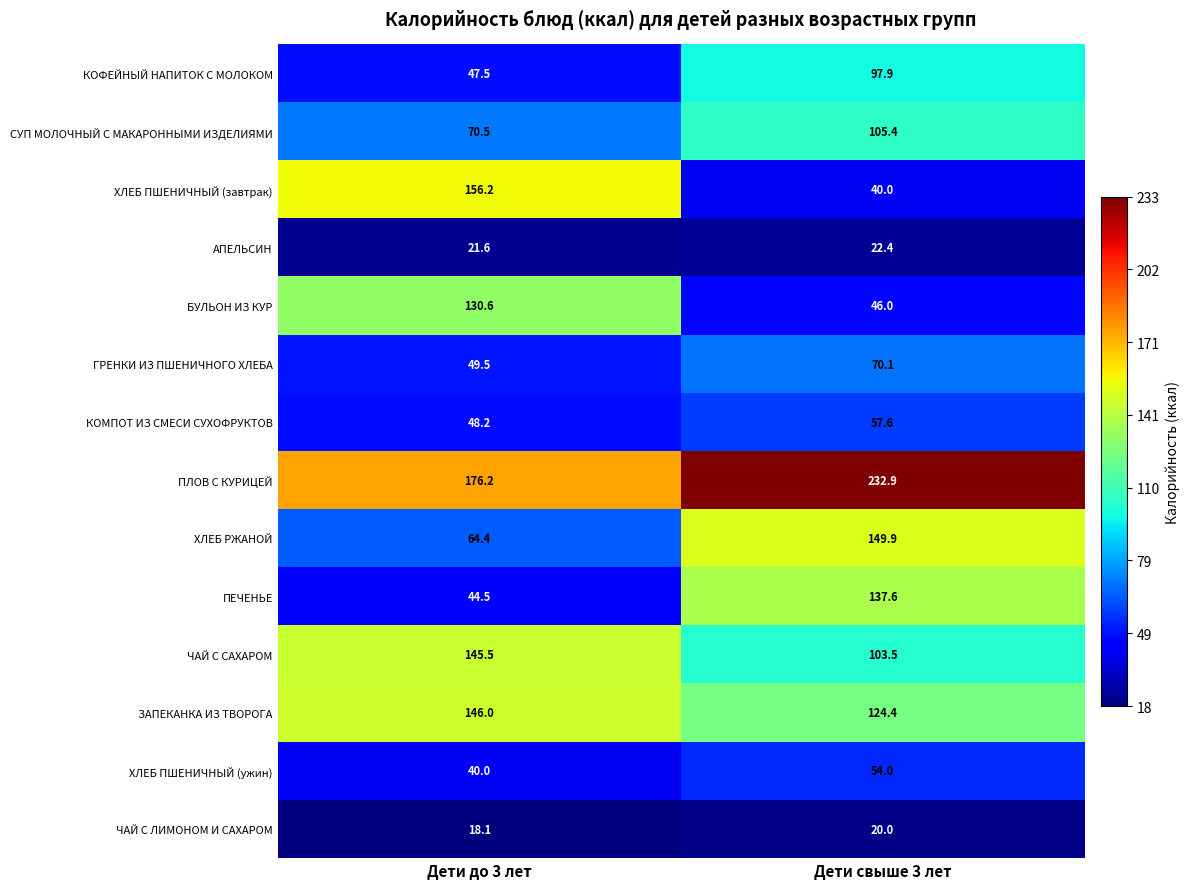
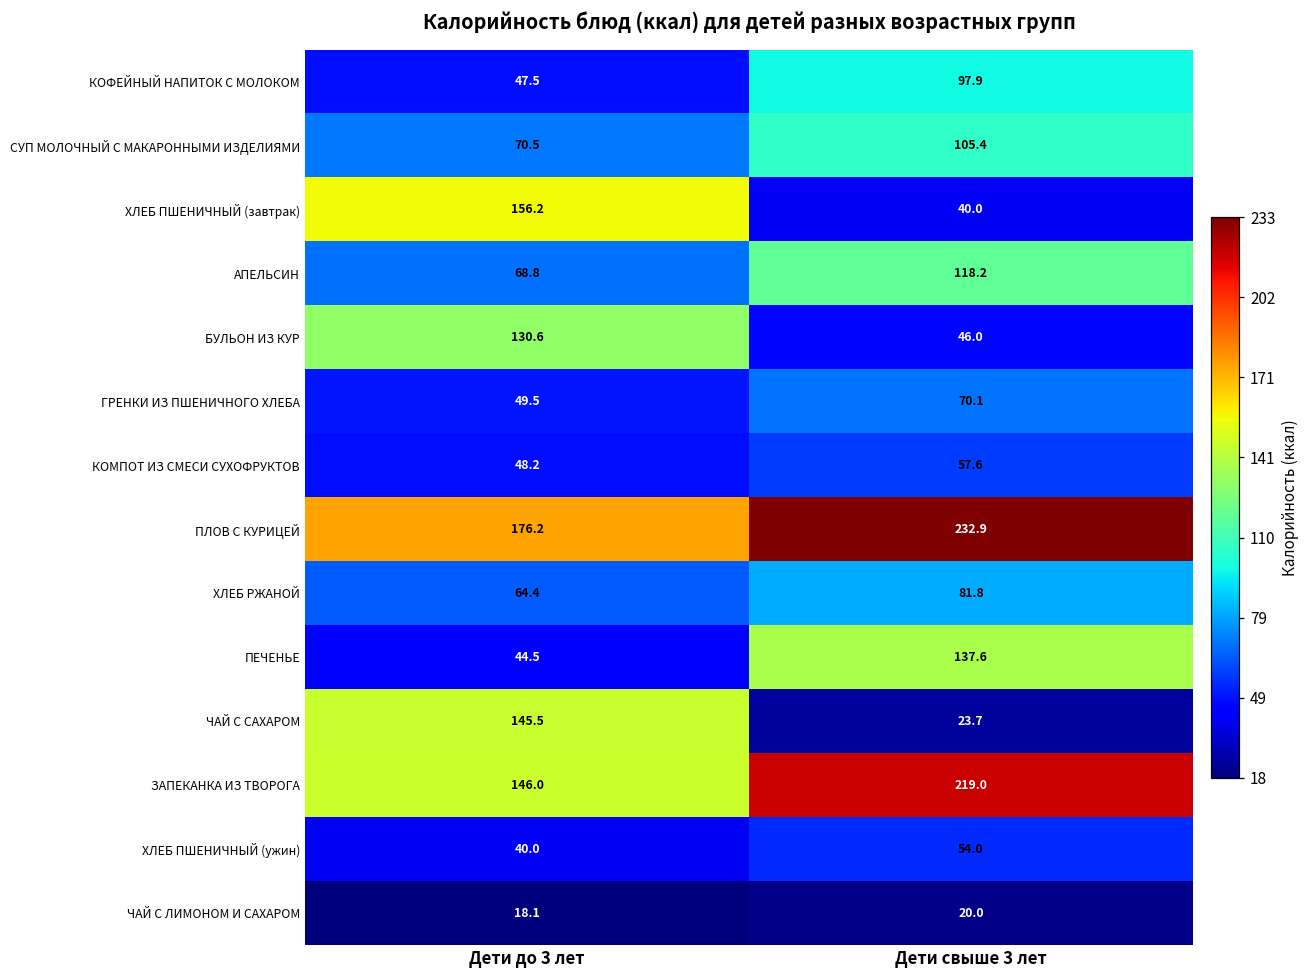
  {
    "КОФЕЙНЫЙ НАПИТОК С МОЛОКОМ": {
      "Дети до 3 лет": 47.5,
      "Дети свыше 3 лет": 97.9
    },
    "СУП МОЛОЧНЫЙ С МАКАРОННЫМИ ИЗДЕЛИЯМИ": {
      "Дети до 3 лет": 70.5,
      "Дети свыше 3 лет": 105.4
    },
    "ХЛЕБ ПШЕНИЧНЫЙ (завтрак)": {
      "Дети до 3 лет": 156.2,
      "Дети свыше 3 лет": 40.0
    },
    "АПЕЛЬСИН": {
-     "Дети до 3 лет": 21.6,
-     "Дети свыше 3 лет": 22.4
+     "Дети до 3 лет": 68.8,
+     "Дети свыше 3 лет": 118.2
    },
    "БУЛЬОН ИЗ КУР": {
      "Дети до 3 лет": 130.6,
      "Дети свыше 3 лет": 46.0
    },
    "ГРЕНКИ ИЗ ПШЕНИЧНОГО ХЛЕБА": {
      "Дети до 3 лет": 49.5,
      "Дети свыше 3 лет": 70.1
    },
    "КОМПОТ ИЗ СМЕСИ СУХОФРУКТОВ": {
      "Дети до 3 лет": 48.2,
      "Дети свыше 3 лет": 57.6
    },
    "ПЛОВ С КУРИЦЕЙ": {
      "Дети до 3 лет": 176.2,
      "Дети свыше 3 лет": 232.9
    },
    "ХЛЕБ РЖАНОЙ": {
      "Дети до 3 лет": 64.4,
-     "Дети свыше 3 лет": 149.9
+     "Дети свыше 3 лет": 81.8
    },
    "ПЕЧЕНЬЕ": {
      "Дети до 3 лет": 44.5,
      "Дети свыше 3 лет": 137.6
    },
    "ЧАЙ С САХАРОМ": {
      "Дети до 3 лет": 145.5,
-     "Дети свыше 3 лет": 103.5
+     "Дети свыше 3 лет": 23.7
    },
    "ЗАПЕКАНКА ИЗ ТВОРОГА": {
      "Дети до 3 лет": 146.0,
-     "Дети свыше 3 лет": 124.4
+     "Дети свыше 3 лет": 219.0
    },
    "ХЛЕБ ПШЕНИЧНЫЙ (ужин)": {
      "Дети до 3 лет": 40.0,
      "Дети свыше 3 лет": 54.0
    },
    "ЧАЙ С ЛИМОНОМ И САХАРОМ": {
      "Дети до 3 лет": 18.1,
      "Дети свыше 3 лет": 20.0
    }
  }
